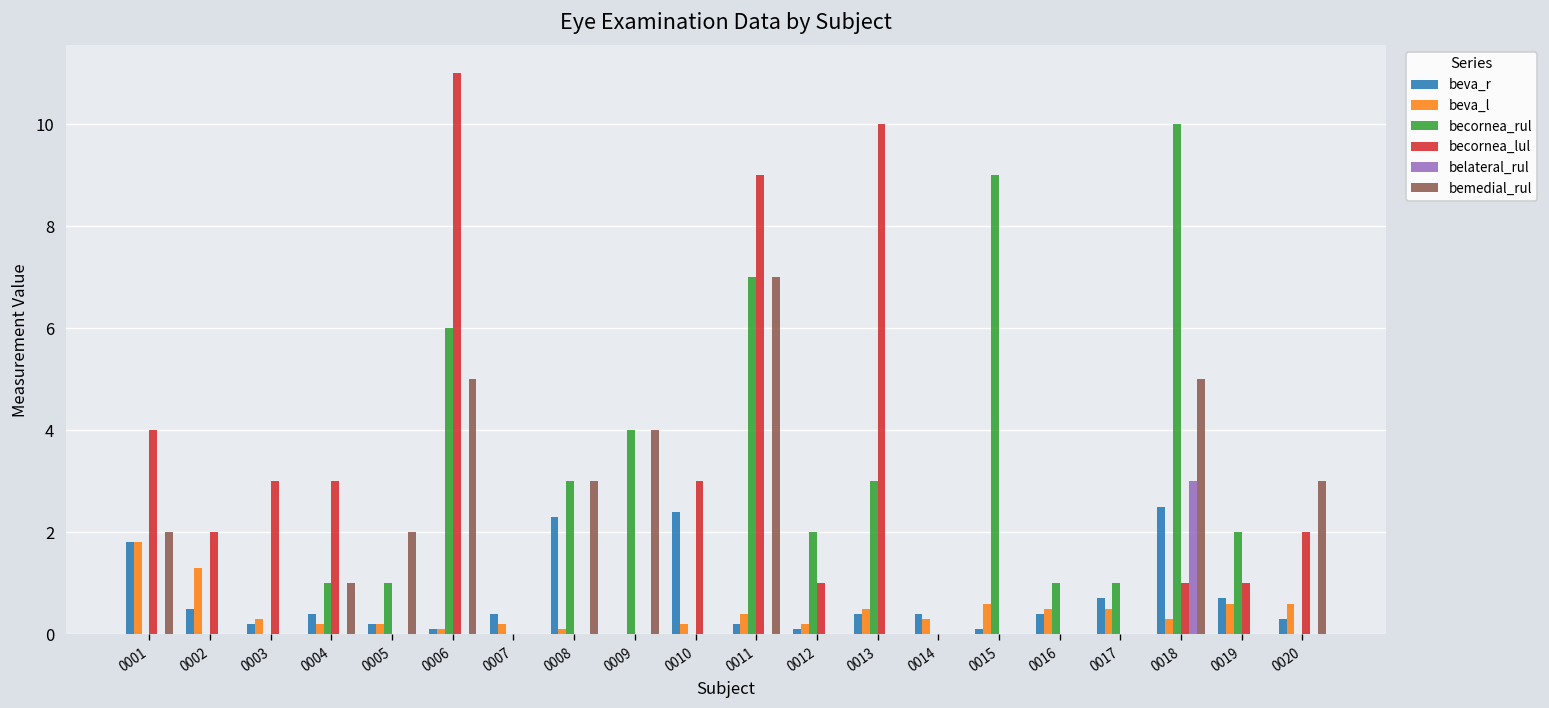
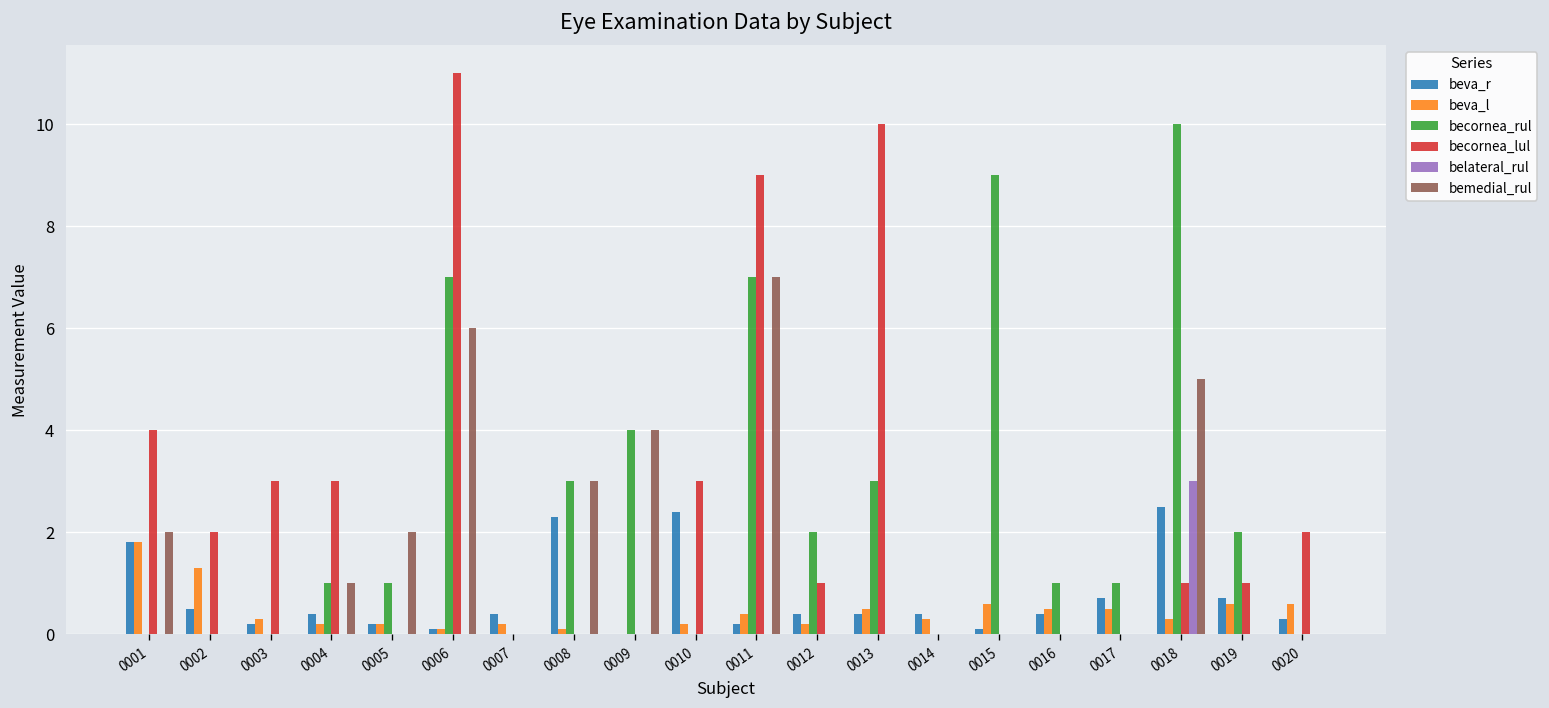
  {
    "beva_r": {
      "0001": 1.8,
      "0002": 0.5,
      "0003": 0.2,
      "0004": 0.4,
      "0005": 0.2,
      "0006": 0.1,
      "0007": 0.4,
      "0008": 2.3,
      "0009": 0.0,
      "0010": 2.4,
      "0011": 0.2,
-     "0012": 0.1,
+     "0012": 0.4,
      "0013": 0.4,
      "0014": 0.4,
      "0015": 0.1,
      "0016": 0.4,
      "0017": 0.7,
      "0018": 2.5,
      "0019": 0.7,
      "0020": 0.3
    },
    "beva_l": {
      "0001": 1.8,
      "0002": 1.3,
      "0003": 0.3,
      "0004": 0.2,
      "0005": 0.2,
      "0006": 0.1,
      "0007": 0.2,
      "0008": 0.1,
      "0009": 0.0,
      "0010": 0.2,
      "0011": 0.4,
      "0012": 0.2,
      "0013": 0.5,
      "0014": 0.3,
      "0015": 0.6,
      "0016": 0.5,
      "0017": 0.5,
      "0018": 0.3,
      "0019": 0.6,
      "0020": 0.6
    },
    "becornea_rul": {
      "0001": 0,
      "0002": 0,
      "0003": 0,
      "0004": 1,
      "0005": 1,
-     "0006": 6,
+     "0006": 7,
      "0007": 0,
      "0008": 3,
      "0009": 4,
      "0010": 0,
      "0011": 7,
      "0012": 2,
      "0013": 3,
      "0014": 0,
      "0015": 9,
      "0016": 1,
      "0017": 1,
      "0018": 10,
      "0019": 2,
      "0020": 0
    },
    "becornea_lul": {
      "0001": 4.0,
      "0002": 2.0,
      "0003": 3.0,
      "0004": 3.0,
      "0005": 0.0,
      "0006": 11.0,
      "0007": 0.0,
      "0008": 0.0,
      "0009": 0.0,
      "0010": 3.0,
      "0011": 9.0,
      "0012": 1.0,
      "0013": 10.0,
      "0014": 0.0,
      "0015": 0.0,
      "0016": 0.0,
      "0017": 0.0,
      "0018": 1.0,
      "0019": 1.0,
      "0020": 2.0
    },
    "belateral_rul": {
      "0001": 0.0,
      "0002": 0.0,
      "0003": 0.0,
      "0004": 0.0,
      "0005": 0.0,
      "0006": 0.0,
      "0007": 0.0,
      "0008": 0.0,
      "0009": 0.0,
      "0010": 0.0,
      "0011": 0.0,
      "0012": 0.0,
      "0013": 0.0,
      "0014": 0.0,
      "0015": 0.0,
      "0016": 0.0,
      "0017": 0.0,
      "0018": 3.0,
      "0019": 0.0,
      "0020": 0.0
    },
    "bemedial_rul": {
      "0001": 2,
      "0002": 0,
      "0003": 0,
      "0004": 1,
      "0005": 2,
-     "0006": 5,
+     "0006": 6,
      "0007": 0,
      "0008": 3,
      "0009": 4,
      "0010": 0,
      "0011": 7,
      "0012": 0,
      "0013": 0,
      "0014": 0,
      "0015": 0,
      "0016": 0,
      "0017": 0,
      "0018": 5,
      "0019": 0,
-     "0020": 3
+     "0020": 0
    }
  }
